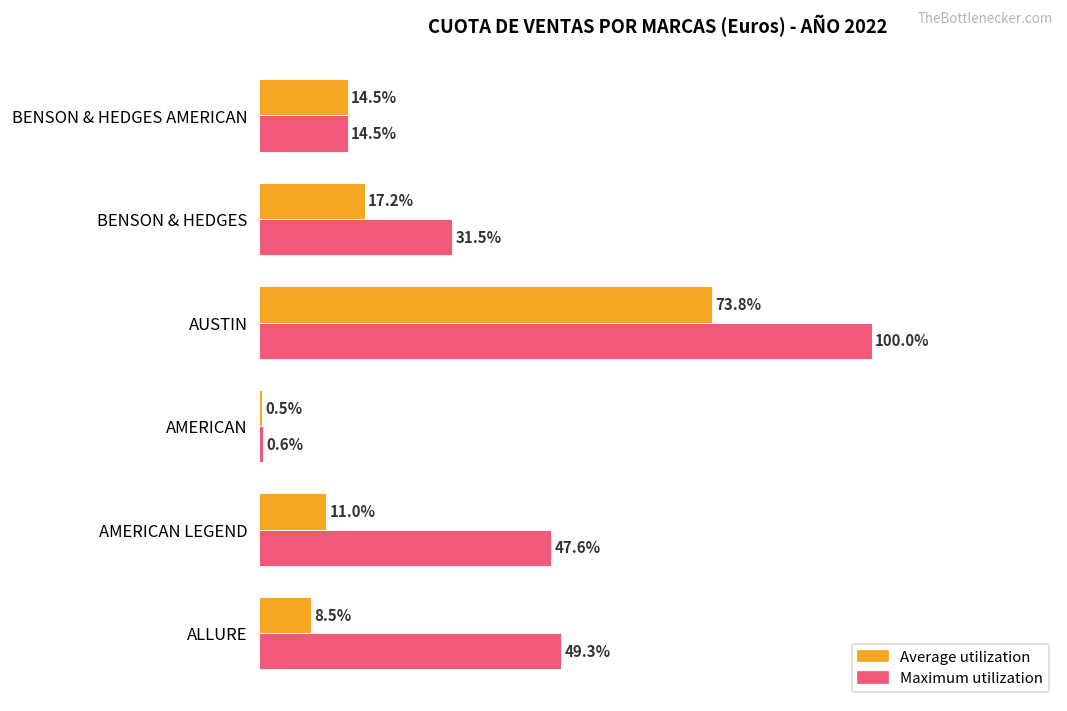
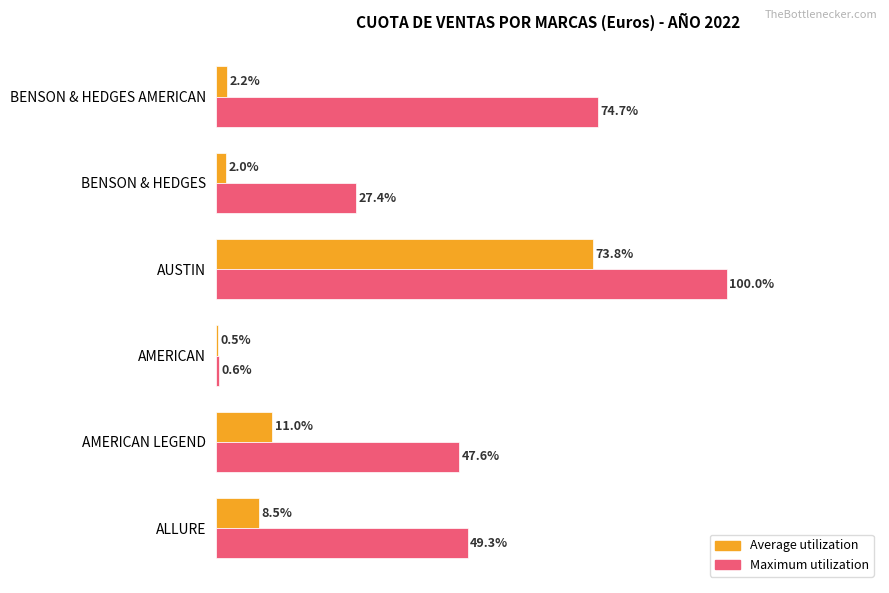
  {
    "Average utilization": {
-     "BENSON & HEDGES AMERICAN": "14.5%",
-     "BENSON & HEDGES": "17.2%",
+     "BENSON & HEDGES AMERICAN": "2.2%",
+     "BENSON & HEDGES": "2.0%",
      "AUSTIN": "73.8%",
      "AMERICAN": "0.5%",
      "AMERICAN LEGEND": "11.0%",
      "ALLURE": "8.5%"
    },
    "Maximum utilization": {
-     "BENSON & HEDGES AMERICAN": "14.5%",
-     "BENSON & HEDGES": "31.5%",
+     "BENSON & HEDGES AMERICAN": "74.7%",
+     "BENSON & HEDGES": "27.4%",
      "AUSTIN": "100.0%",
      "AMERICAN": "0.6%",
      "AMERICAN LEGEND": "47.6%",
      "ALLURE": "49.3%"
    }
  }
